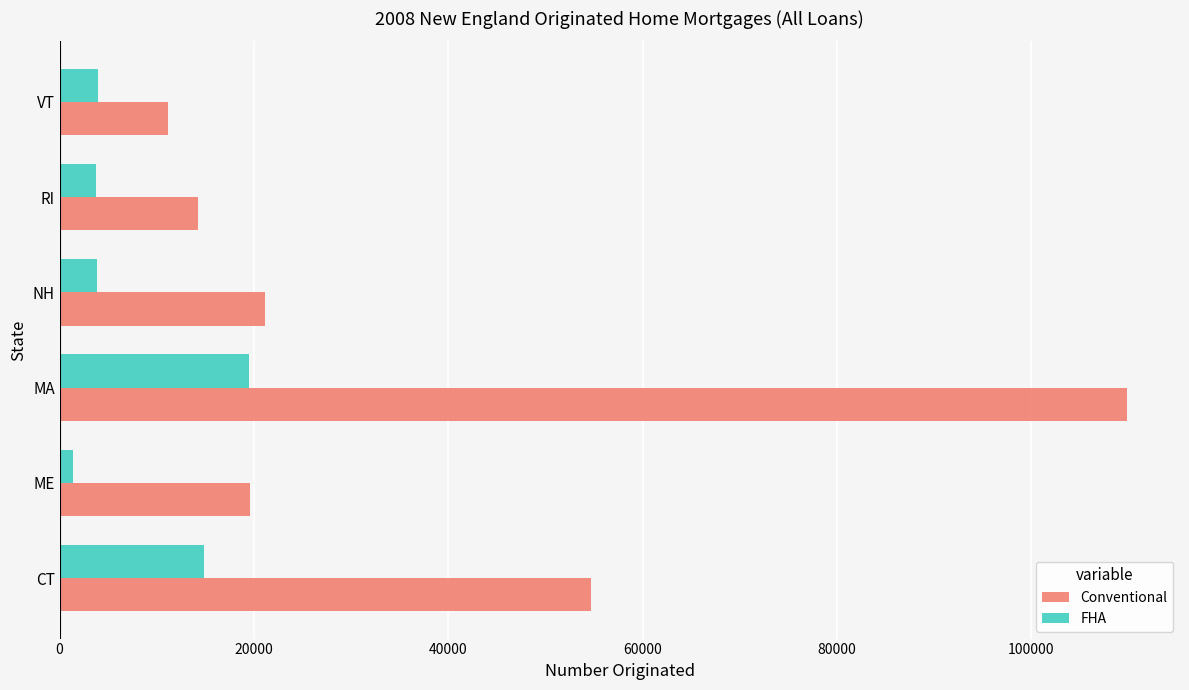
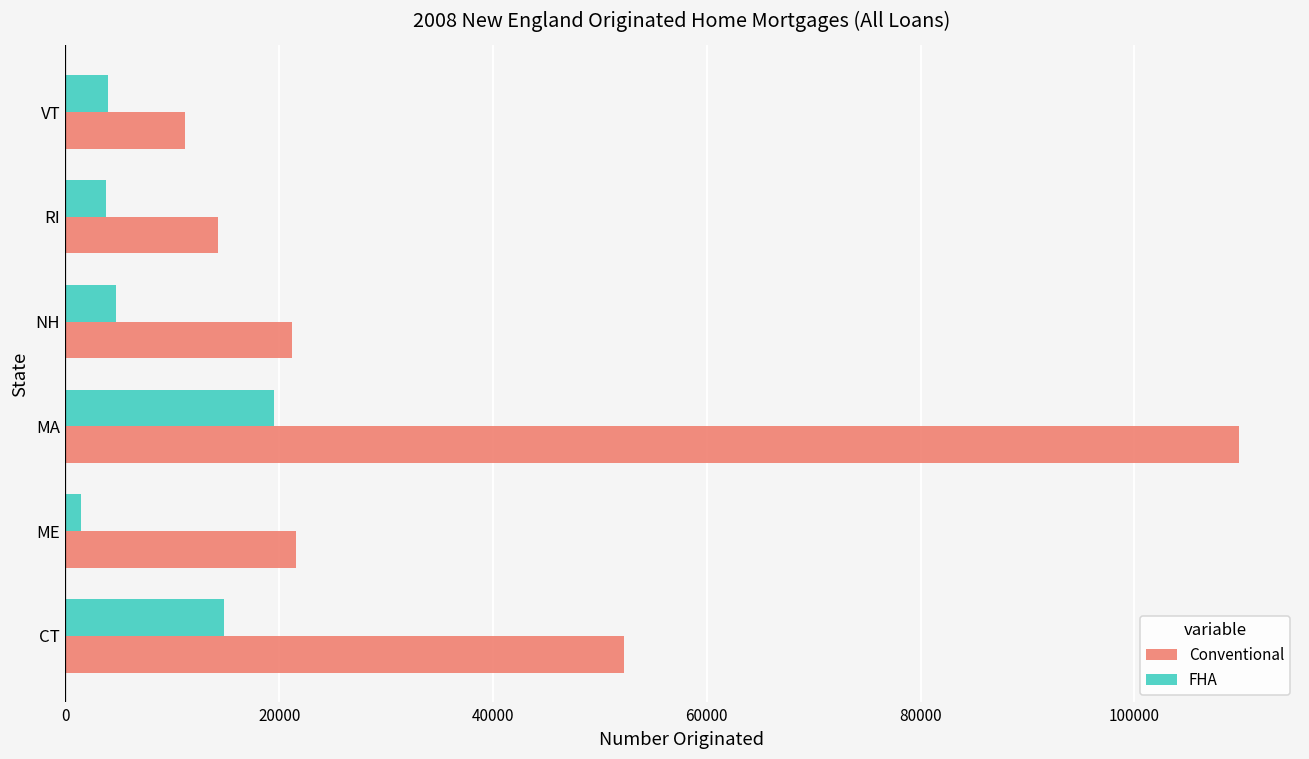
  {
    "Conventional": {
      "VT": 11000,
      "RI": 14000,
      "NH": 21000,
      "MA": 110000,
-     "ME": 20000,
-     "CT": 55000
+     "ME": 22000,
+     "CT": 52000
    },
    "FHA": {
      "VT": 4000,
      "RI": 4000,
-     "NH": 4000,
+     "NH": 5000,
      "MA": 20000,
      "ME": 1000,
      "CT": 15000
    }
  }
